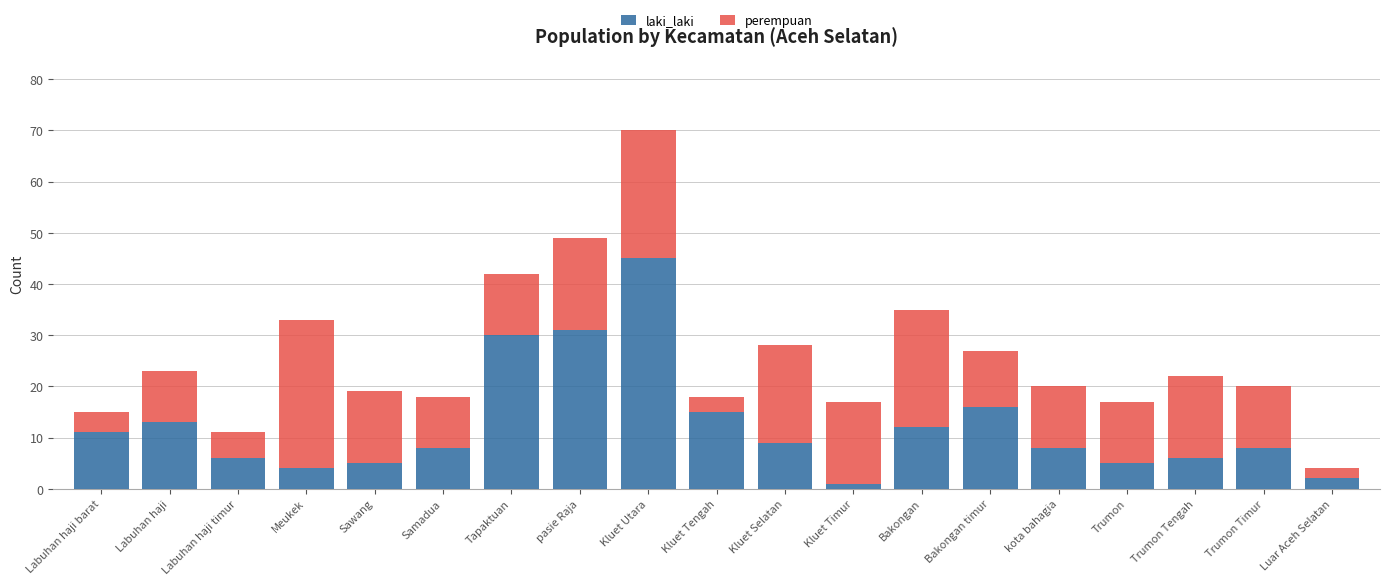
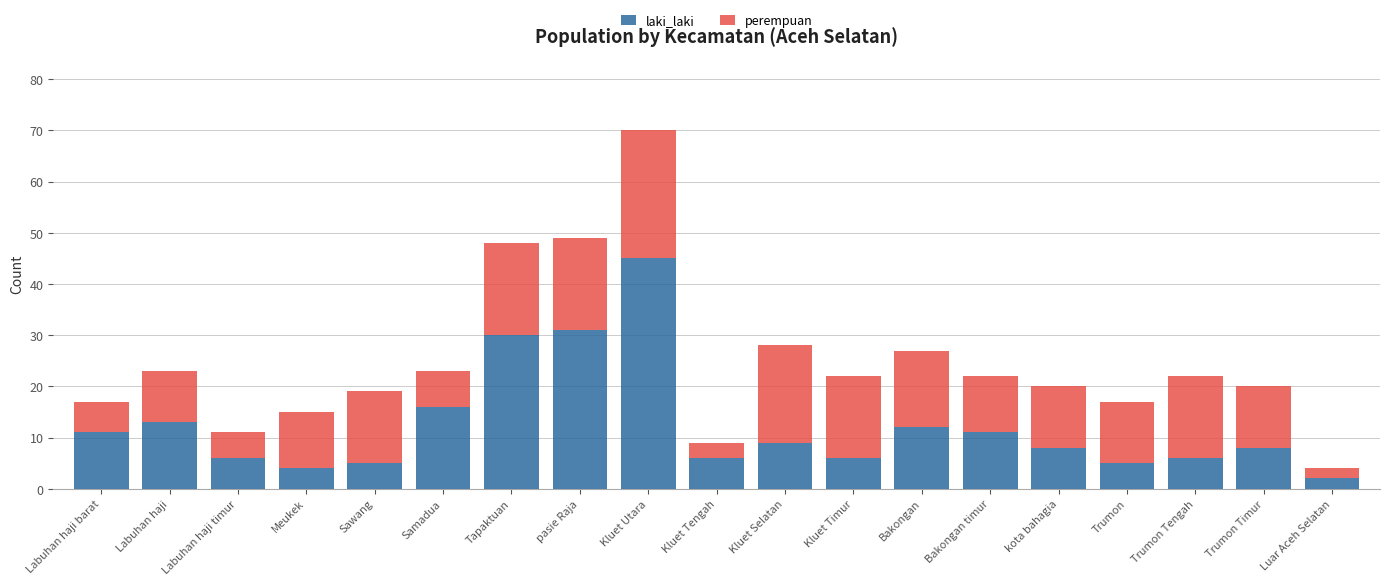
  {
    "laki_laki": {
      "Labuhan haji barat": 11,
      "Labuhan haji": 13,
      "Labuhan haji timur": 6,
      "Meukek": 4,
      "Sawang": 5,
-     "Samadua": 8,
+     "Samadua": 16,
      "Tapaktuan": 30,
      "pasie Raja": 31,
      "Kluet Utara": 45,
-     "Kluet Tengah": 15,
+     "Kluet Tengah": 6,
      "Kluet Selatan": 9,
-     "Kluet Timur": 1,
+     "Kluet Timur": 6,
      "Bakongan": 12,
-     "Bakongan timur": 16,
+     "Bakongan timur": 11,
      "kota bahagia": 8,
      "Trumon": 5,
      "Trumon Tengah": 6,
      "Trumon Timur": 8,
      "Luar Aceh Selatan": 2
    },
    "perempuan": {
-     "Labuhan haji barat": 4,
+     "Labuhan haji barat": 6,
      "Labuhan haji": 10,
      "Labuhan haji timur": 5,
-     "Meukek": 29,
+     "Meukek": 11,
      "Sawang": 14,
-     "Samadua": 10,
-     "Tapaktuan": 12,
+     "Samadua": 7,
+     "Tapaktuan": 18,
      "pasie Raja": 18,
      "Kluet Utara": 25,
      "Kluet Tengah": 3,
      "Kluet Selatan": 19,
      "Kluet Timur": 16,
-     "Bakongan": 23,
+     "Bakongan": 15,
      "Bakongan timur": 11,
      "kota bahagia": 12,
      "Trumon": 12,
      "Trumon Tengah": 16,
      "Trumon Timur": 12,
      "Luar Aceh Selatan": 2
    }
  }
